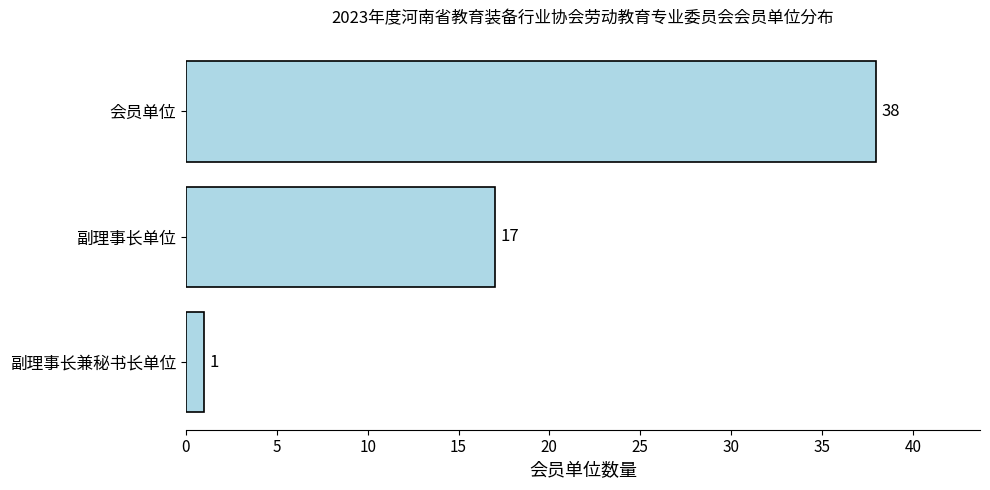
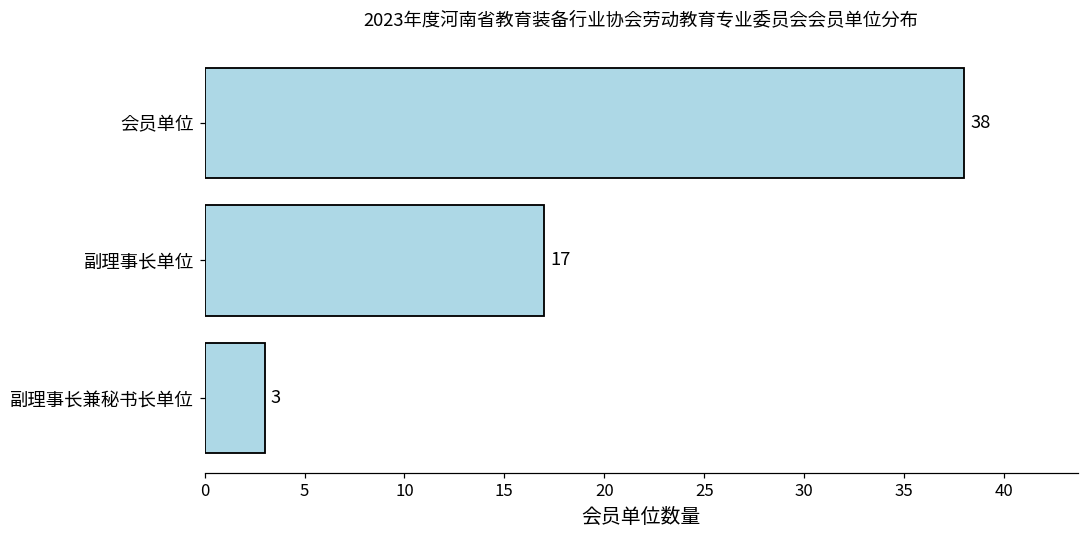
  {
    "会员单位": 38,
    "副理事长单位": 17,
-   "副理事长兼秘书长单位": 1
+   "副理事长兼秘书长单位": 3
  }
